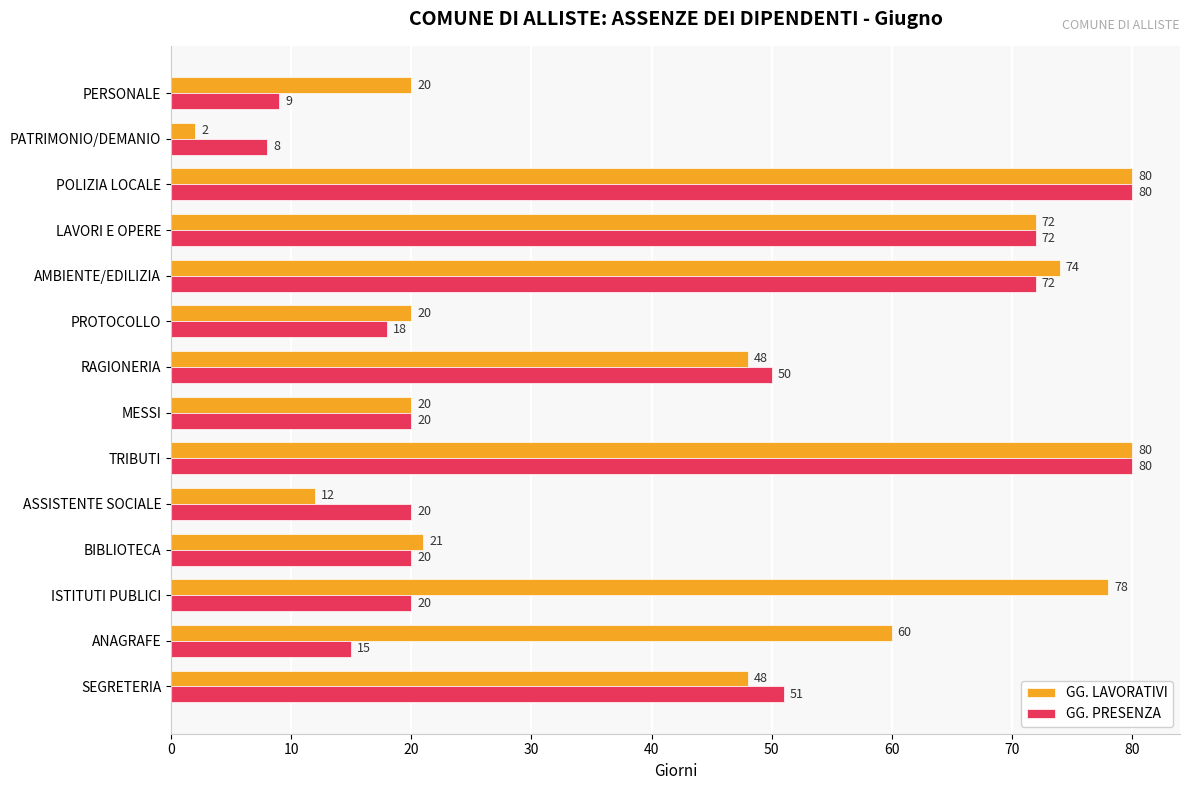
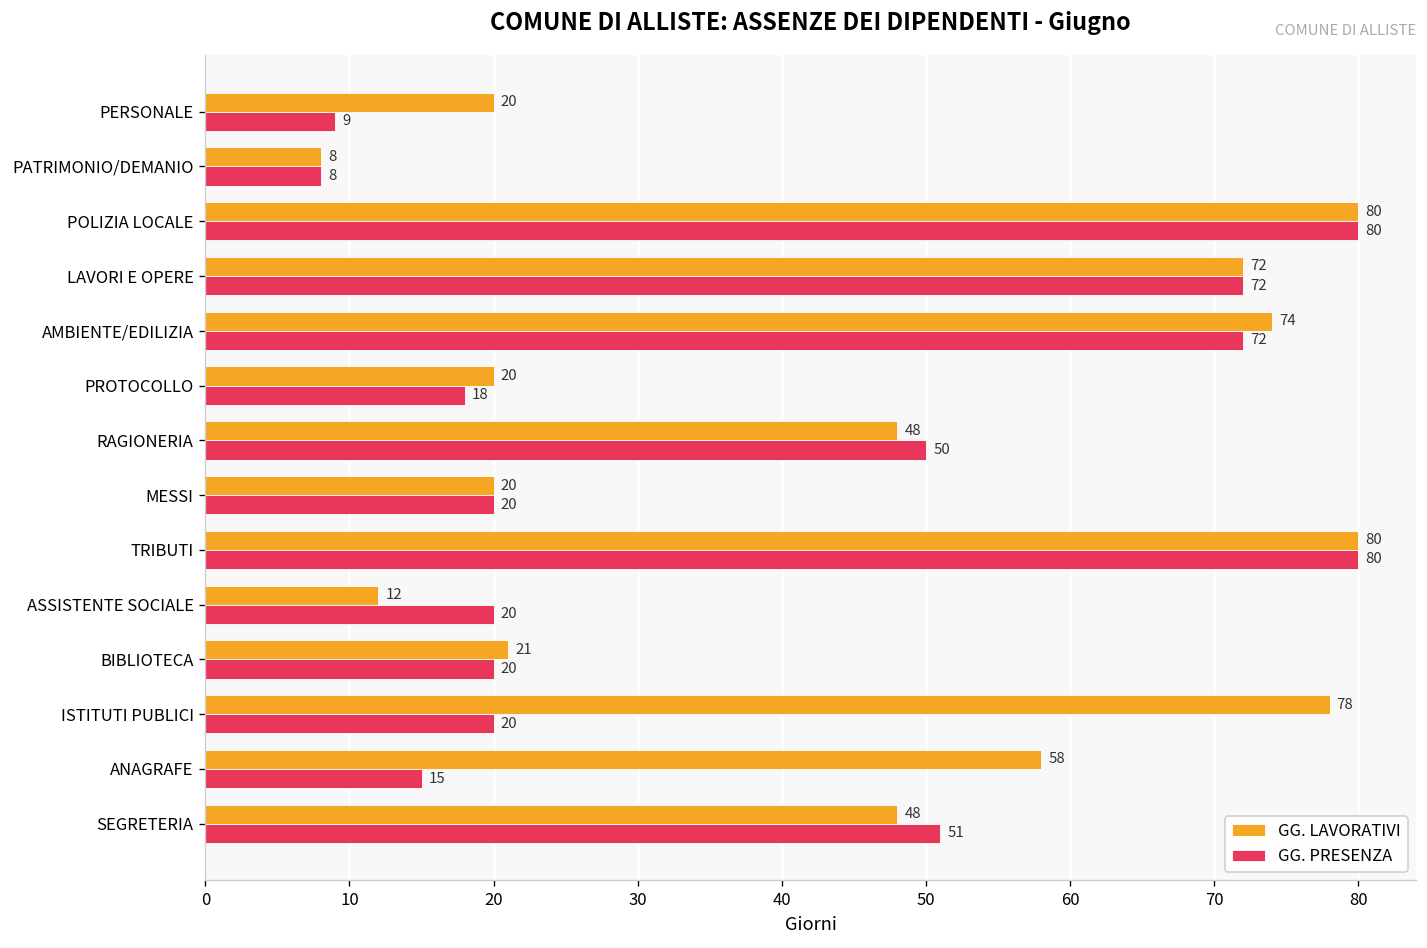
  {
    "GG. LAVORATIVI": {
      "PERSONALE": 20,
-     "PATRIMONIO/DEMANIO": 2,
+     "PATRIMONIO/DEMANIO": 8,
      "POLIZIA LOCALE": 80,
      "LAVORI E OPERE": 72,
      "AMBIENTE/EDILIZIA": 74,
      "PROTOCOLLO": 20,
      "RAGIONERIA": 48,
      "MESSI": 20,
      "TRIBUTI": 80,
      "ASSISTENTE SOCIALE": 12,
      "BIBLIOTECA": 21,
      "ISTITUTI PUBLICI": 78,
-     "ANAGRAFE": 60,
+     "ANAGRAFE": 58,
      "SEGRETERIA": 48
    },
    "GG. PRESENZA": {
      "PERSONALE": 9,
      "PATRIMONIO/DEMANIO": 8,
      "POLIZIA LOCALE": 80,
      "LAVORI E OPERE": 72,
      "AMBIENTE/EDILIZIA": 72,
      "PROTOCOLLO": 18,
      "RAGIONERIA": 50,
      "MESSI": 20,
      "TRIBUTI": 80,
      "ASSISTENTE SOCIALE": 20,
      "BIBLIOTECA": 20,
      "ISTITUTI PUBLICI": 20,
      "ANAGRAFE": 15,
      "SEGRETERIA": 51
    }
  }
